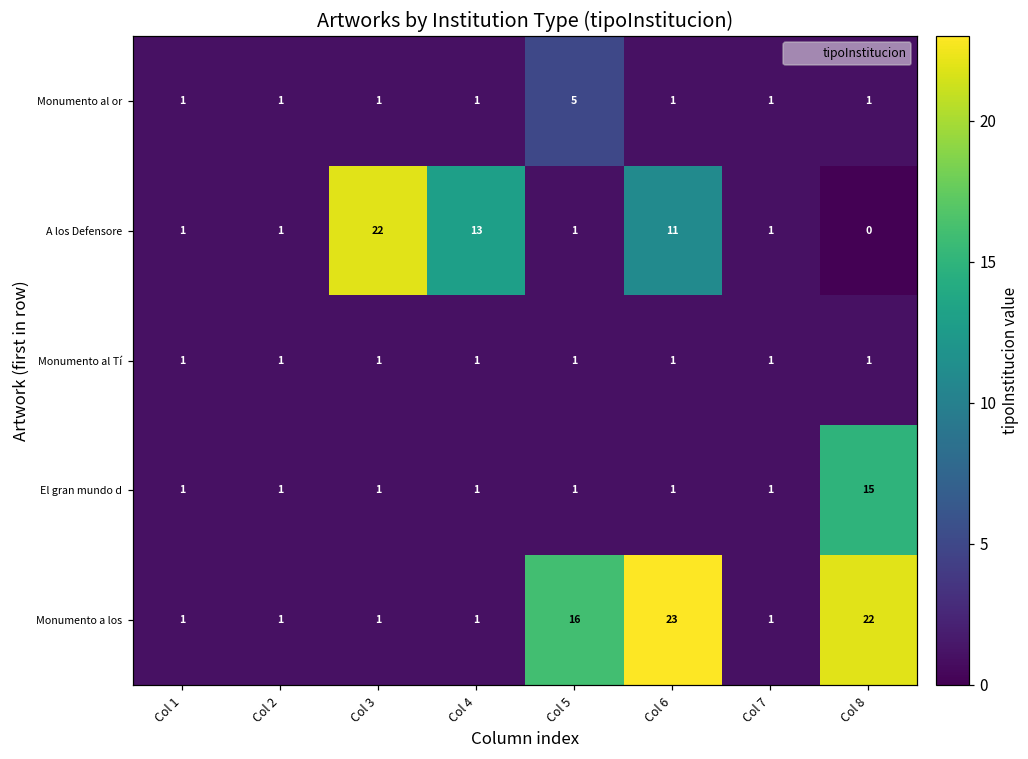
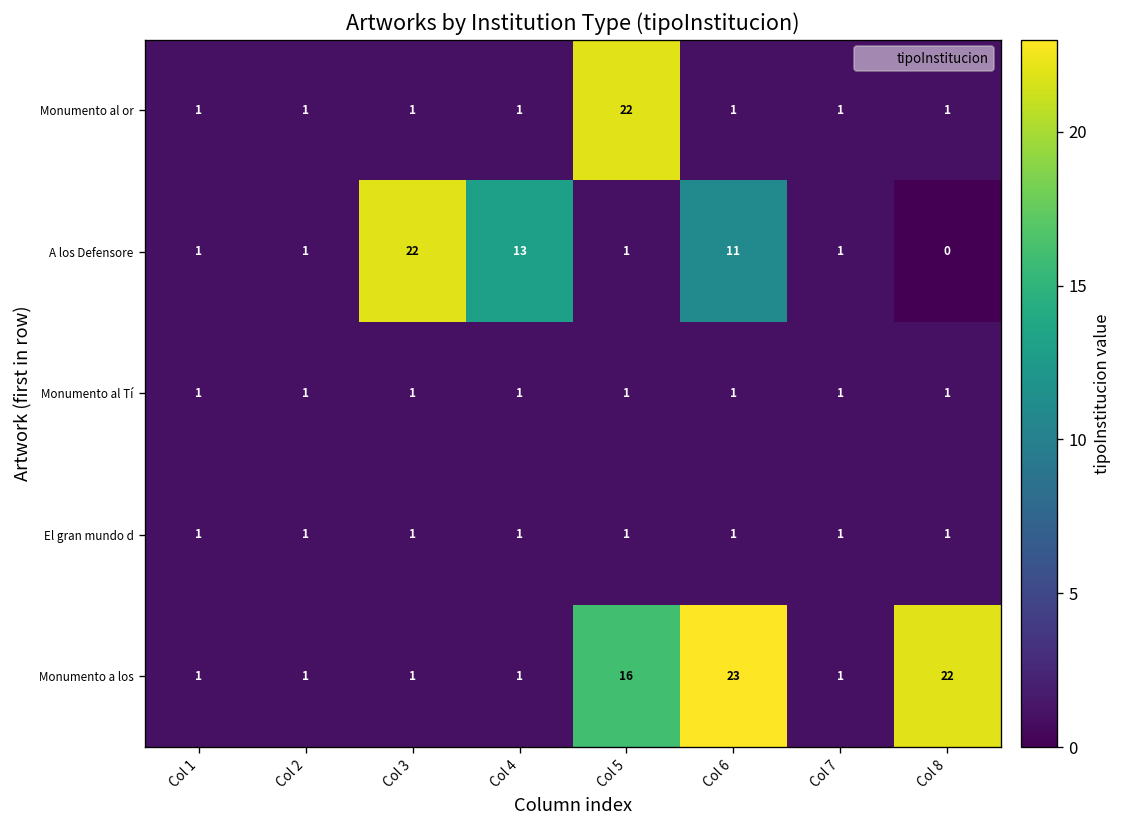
  {
    "Monumento al or": {
      "Col 1": 1,
      "Col 2": 1,
      "Col 3": 1,
      "Col 4": 1,
-     "Col 5": 5,
+     "Col 5": 22,
      "Col 6": 1,
      "Col 7": 1,
      "Col 8": 1
    },
    "A los Defensore": {
      "Col 1": 1,
      "Col 2": 1,
      "Col 3": 22,
      "Col 4": 13,
      "Col 5": 1,
      "Col 6": 11,
      "Col 7": 1,
      "Col 8": 0
    },
    "Monumento al Tí": {
      "Col 1": 1,
      "Col 2": 1,
      "Col 3": 1,
      "Col 4": 1,
      "Col 5": 1,
      "Col 6": 1,
      "Col 7": 1,
      "Col 8": 1
    },
    "El gran mundo d": {
      "Col 1": 1,
      "Col 2": 1,
      "Col 3": 1,
      "Col 4": 1,
      "Col 5": 1,
      "Col 6": 1,
      "Col 7": 1,
-     "Col 8": 15
+     "Col 8": 1
    },
    "Monumento a los": {
      "Col 1": 1,
      "Col 2": 1,
      "Col 3": 1,
      "Col 4": 1,
      "Col 5": 16,
      "Col 6": 23,
      "Col 7": 1,
      "Col 8": 22
    }
  }
